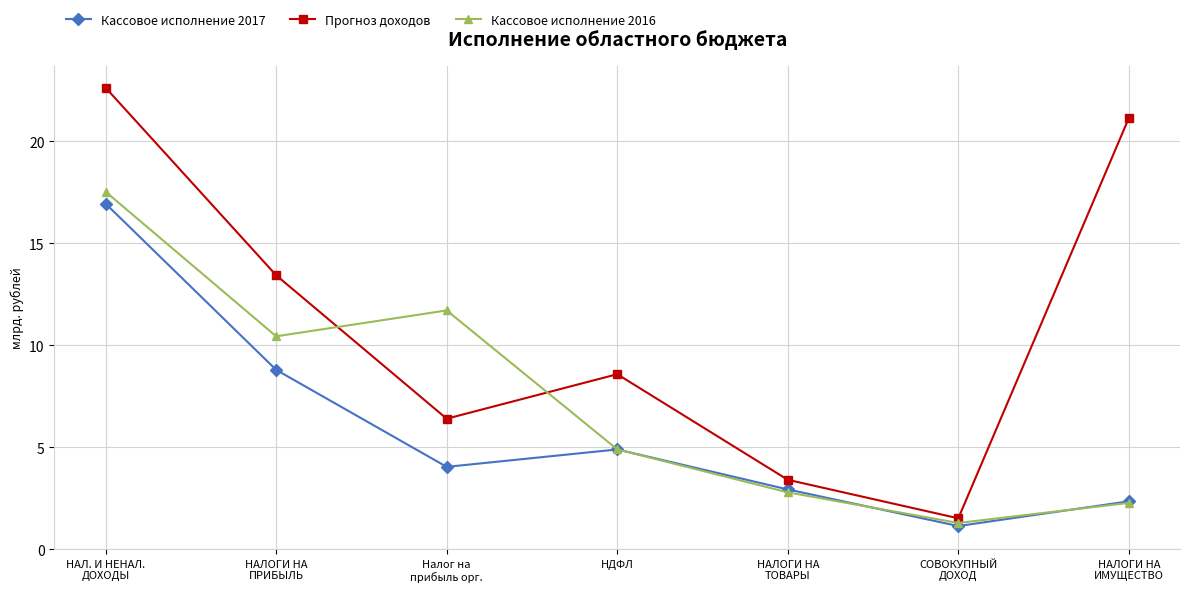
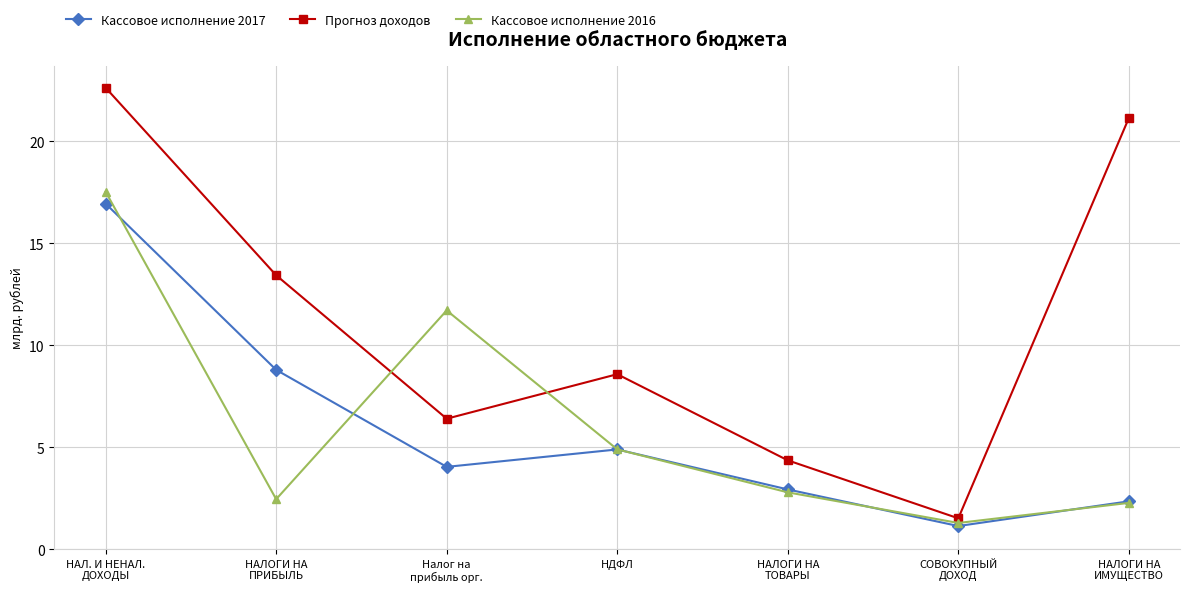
  {
    "Кассовое исполнение 2017": {
      "НАЛ. И НЕНАЛ. ДОХОДЫ": 16.9,
      "НАЛОГИ НА ПРИБЫЛЬ": 8.8,
      "Налог на прибыль орг.": 4.0,
      "НАЛОГИ НА ТОВАРЫ": 2.9,
      "СОВОКУПНЫЙ ДОХОД": 1.1
    },
    "Прогноз доходов": {
      "НАЛ. И НЕНАЛ. ДОХОДЫ": 22.6,
      "НАЛОГИ НА ПРИБЫЛЬ": 13.4,
      "Налог на прибыль орг.": 6.4,
      "НДФЛ": 8.6,
-     "НАЛОГИ НА ТОВАРЫ": 3.4,
+     "НАЛОГИ НА ТОВАРЫ": 4.4,
      "СОВОКУПНЫЙ ДОХОД": 1.5,
      "НАЛОГИ НА ИМУЩЕСТВО": 21.1
    },
    "Кассовое исполнение 2016": {
      "НАЛ. И НЕНАЛ. ДОХОДЫ": 17.5,
-     "НАЛОГИ НА ПРИБЫЛЬ": 10.4,
+     "НАЛОГИ НА ПРИБЫЛЬ": 2.5,
      "Налог на прибыль орг.": 11.7,
      "НАЛОГИ НА ТОВАРЫ": 2.8,
      "СОВОКУПНЫЙ ДОХОД": 1.3
    }
  }
